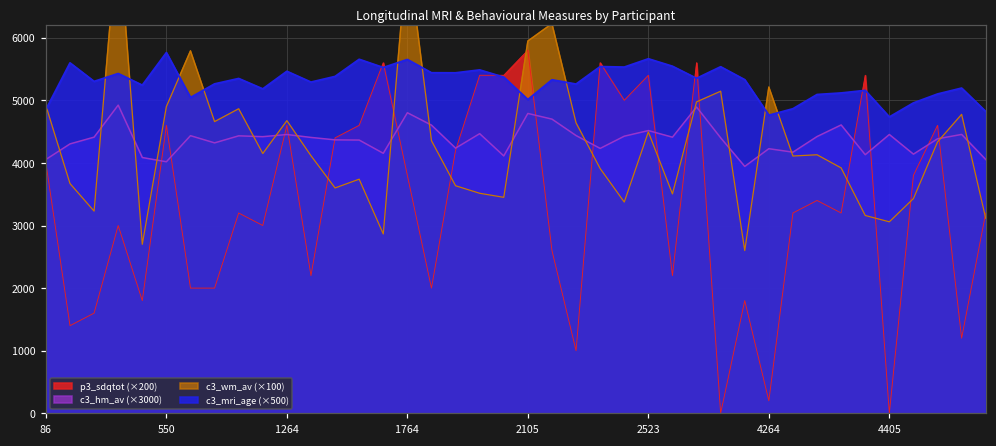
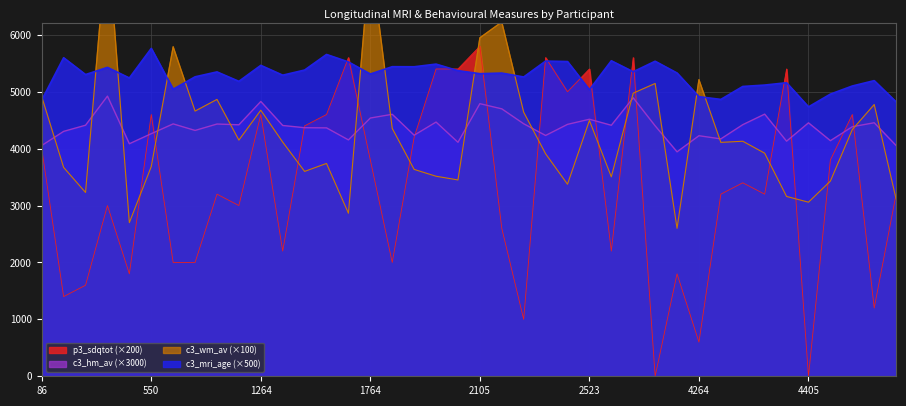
  {
    "p3_sdqtot (×200)": {
      "86": 4000,
      "550": 4600,
      "1264": 4600,
      "1764": 3800,
      "2105": 5800,
      "2523": 5400,
-     "4264": 200,
+     "4264": 600,
      "4405": 0
    },
    "c3_hm_av (×3000)": {
      "86": 4100,
-     "550": 4000,
-     "1264": 4500,
-     "1764": 4800,
+     "550": 4300,
+     "1264": 4800,
+     "1764": 4500,
      "2105": 4800,
      "4264": 4200,
      "4405": 4500
    },
    "c3_wm_av (×100)": {
      "86": 4900,
-     "550": 4900,
+     "550": 3700,
      "1264": 4700,
      "2105": 5900,
      "4264": 5200,
      "4405": 3100
    },
    "c3_mri_age (×500)": {
      "86": 4900,
      "550": 5800,
      "1264": 5500,
-     "1764": 5700,
-     "2105": 5000,
-     "2523": 5700,
-     "4264": 4800,
+     "1764": 5300,
+     "2105": 5300,
+     "2523": 5000,
+     "4264": 4900,
      "4405": 4700
    }
  }
